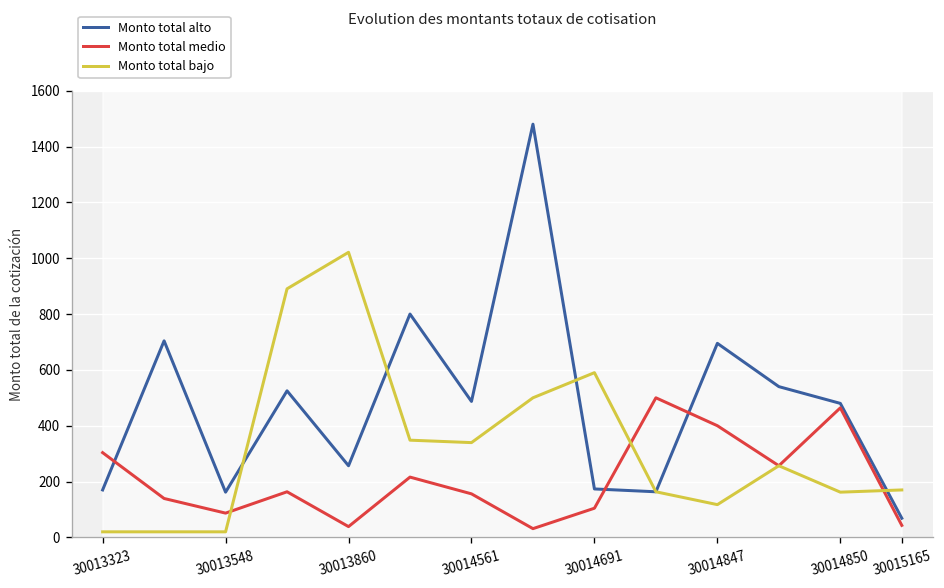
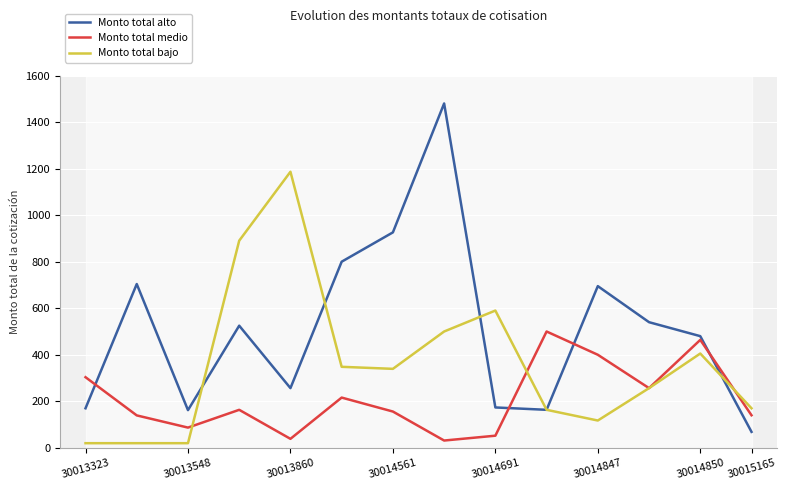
  {
    "Monto total alto": {
      "30013323": 170,
      "30013548": 160,
      "30013860": 260,
-     "30014561": 490,
+     "30014561": 930,
      "30014691": 170,
      "30014847": 700,
      "30014850": 480,
      "30015165": 70
    },
    "Monto total medio": {
      "30013323": 300,
      "30013548": 90,
      "30013860": 40,
      "30014561": 160,
-     "30014691": 100,
+     "30014691": 50,
      "30014847": 400,
      "30014850": 460,
-     "30015165": 40
+     "30015165": 140
    },
    "Monto total bajo": {
      "30013323": 20,
      "30013548": 20,
-     "30013860": 1020,
+     "30013860": 1190,
      "30014561": 340,
      "30014691": 590,
      "30014847": 120,
-     "30014850": 160,
+     "30014850": 410,
      "30015165": 170
    }
  }
